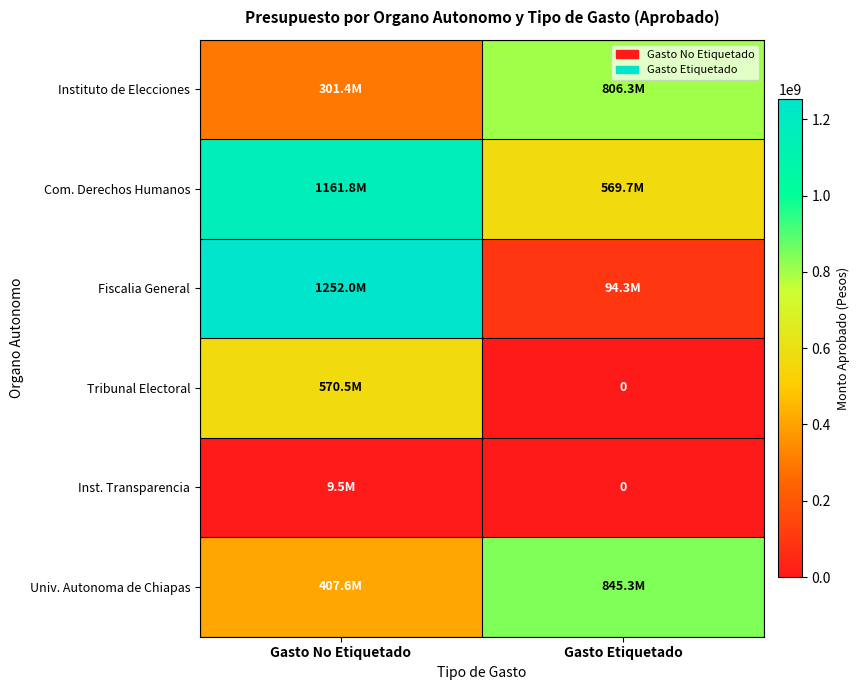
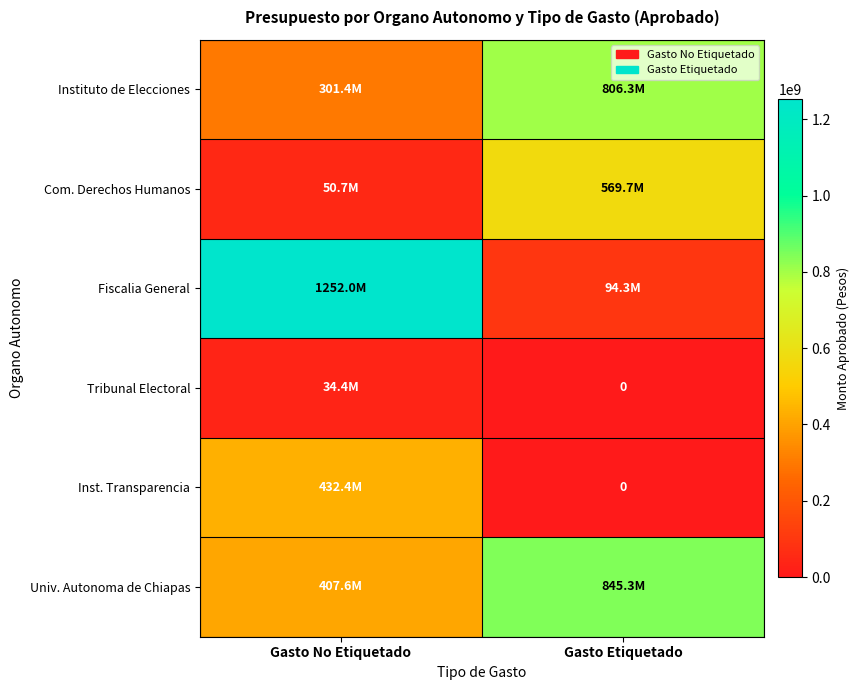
  {
    "Instituto de Elecciones": {
      "Gasto No Etiquetado": "301.4M",
      "Gasto Etiquetado": "806.3M"
    },
    "Com. Derechos Humanos": {
-     "Gasto No Etiquetado": "1161.8M",
+     "Gasto No Etiquetado": "50.7M",
      "Gasto Etiquetado": "569.7M"
    },
    "Fiscalia General": {
      "Gasto No Etiquetado": "1252.0M",
      "Gasto Etiquetado": "94.3M"
    },
    "Tribunal Electoral": {
-     "Gasto No Etiquetado": "570.5M",
+     "Gasto No Etiquetado": "34.4M",
      "Gasto Etiquetado": "0"
    },
    "Inst. Transparencia": {
-     "Gasto No Etiquetado": "9.5M",
+     "Gasto No Etiquetado": "432.4M",
      "Gasto Etiquetado": "0"
    },
    "Univ. Autonoma de Chiapas": {
      "Gasto No Etiquetado": "407.6M",
      "Gasto Etiquetado": "845.3M"
    }
  }
